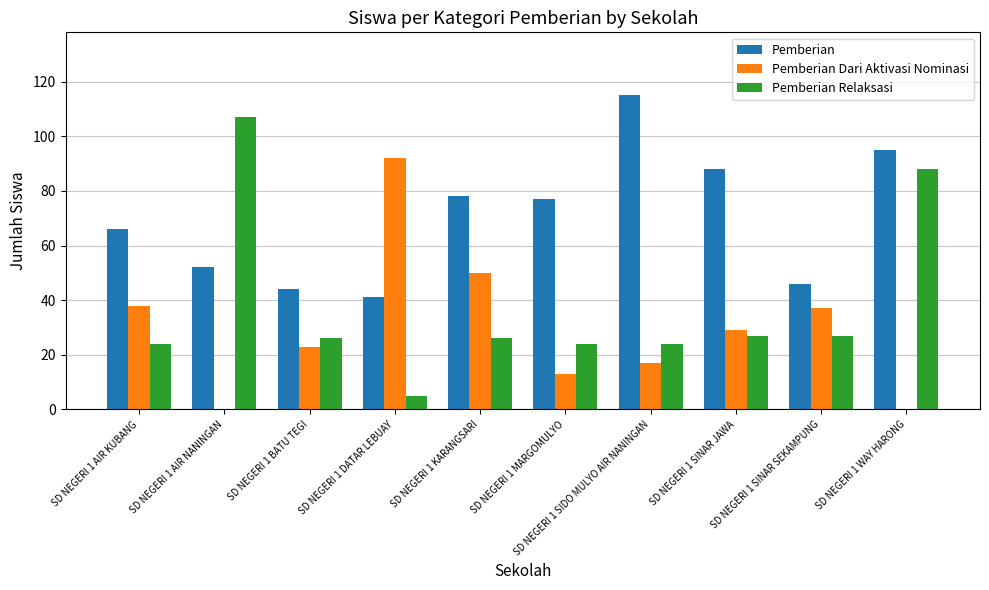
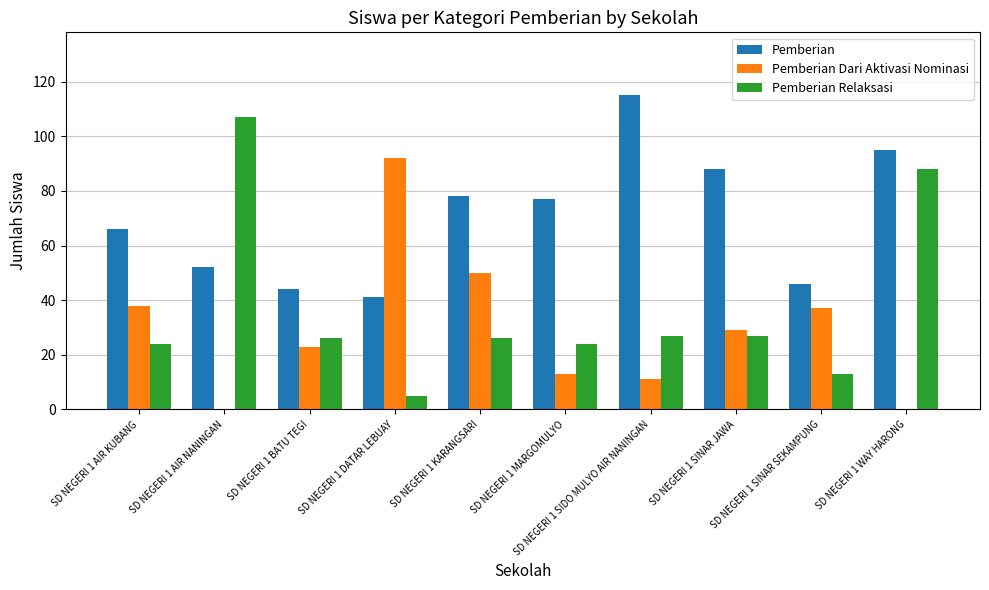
  {
    "Pemberian": {
      "SD NEGERI 1 AIR KUBANG": 66,
      "SD NEGERI 1 AIR NANINGAN": 52,
      "SD NEGERI 1 BATU TEGI": 44,
      "SD NEGERI 1 DATAR LEBUAY": 41,
      "SD NEGERI 1 KARANGSARI": 78,
      "SD NEGERI 1 MARGOMULYO": 77,
      "SD NEGERI 1 SIDO MULYO AIR NANINGAN": 115,
      "SD NEGERI 1 SINAR JAWA": 88,
      "SD NEGERI 1 SINAR SEKAMPUNG": 46,
      "SD NEGERI 1 WAY HARONG": 95
    },
    "Pemberian Dari Aktivasi Nominasi": {
      "SD NEGERI 1 AIR KUBANG": 38,
      "SD NEGERI 1 AIR NANINGAN": 0,
      "SD NEGERI 1 BATU TEGI": 23,
      "SD NEGERI 1 DATAR LEBUAY": 92,
      "SD NEGERI 1 KARANGSARI": 50,
      "SD NEGERI 1 MARGOMULYO": 13,
-     "SD NEGERI 1 SIDO MULYO AIR NANINGAN": 17,
+     "SD NEGERI 1 SIDO MULYO AIR NANINGAN": 11,
      "SD NEGERI 1 SINAR JAWA": 29,
      "SD NEGERI 1 SINAR SEKAMPUNG": 37,
      "SD NEGERI 1 WAY HARONG": 0
    },
    "Pemberian Relaksasi": {
      "SD NEGERI 1 AIR KUBANG": 24,
      "SD NEGERI 1 AIR NANINGAN": 107,
      "SD NEGERI 1 BATU TEGI": 26,
      "SD NEGERI 1 DATAR LEBUAY": 5,
      "SD NEGERI 1 KARANGSARI": 26,
      "SD NEGERI 1 MARGOMULYO": 24,
-     "SD NEGERI 1 SIDO MULYO AIR NANINGAN": 24,
+     "SD NEGERI 1 SIDO MULYO AIR NANINGAN": 27,
      "SD NEGERI 1 SINAR JAWA": 27,
-     "SD NEGERI 1 SINAR SEKAMPUNG": 27,
+     "SD NEGERI 1 SINAR SEKAMPUNG": 13,
      "SD NEGERI 1 WAY HARONG": 88
    }
  }
